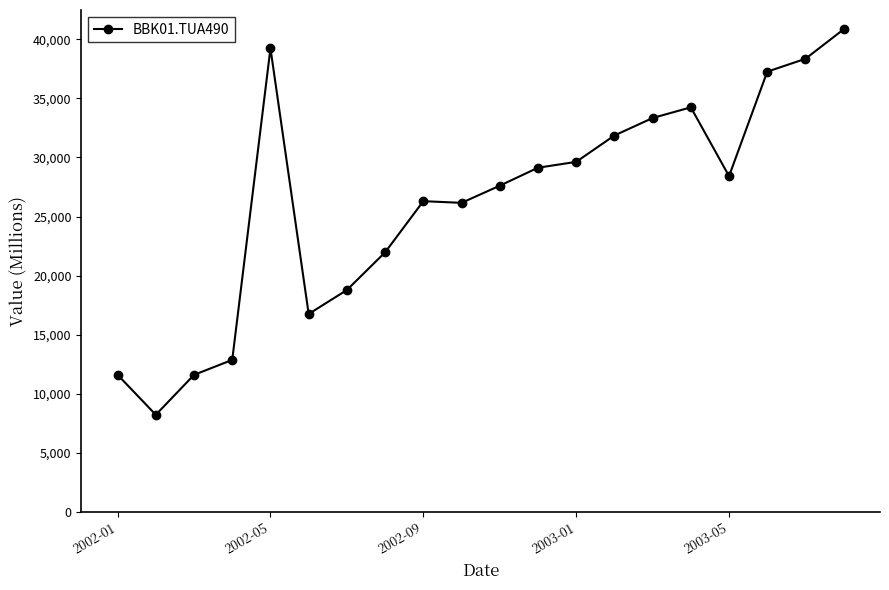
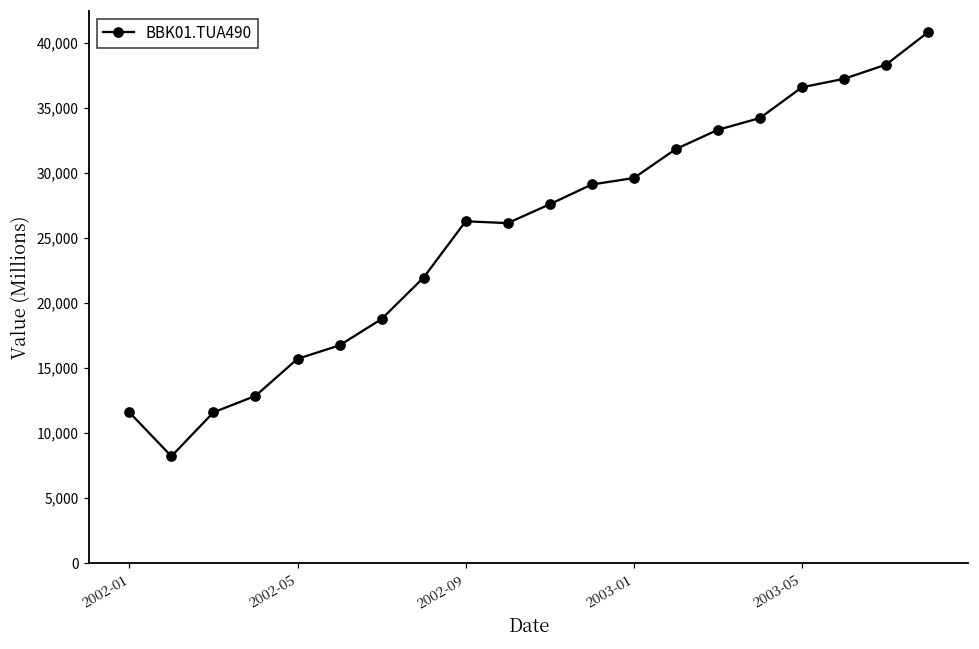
  {
    "2002-01": "11,600",
-   "2002-05": "39,200",
+   "2002-05": "15,700",
    "2002-09": "26,300",
    "2003-01": "29,600",
-   "2003-05": "28,400"
+   "2003-05": "36,600"
  }
